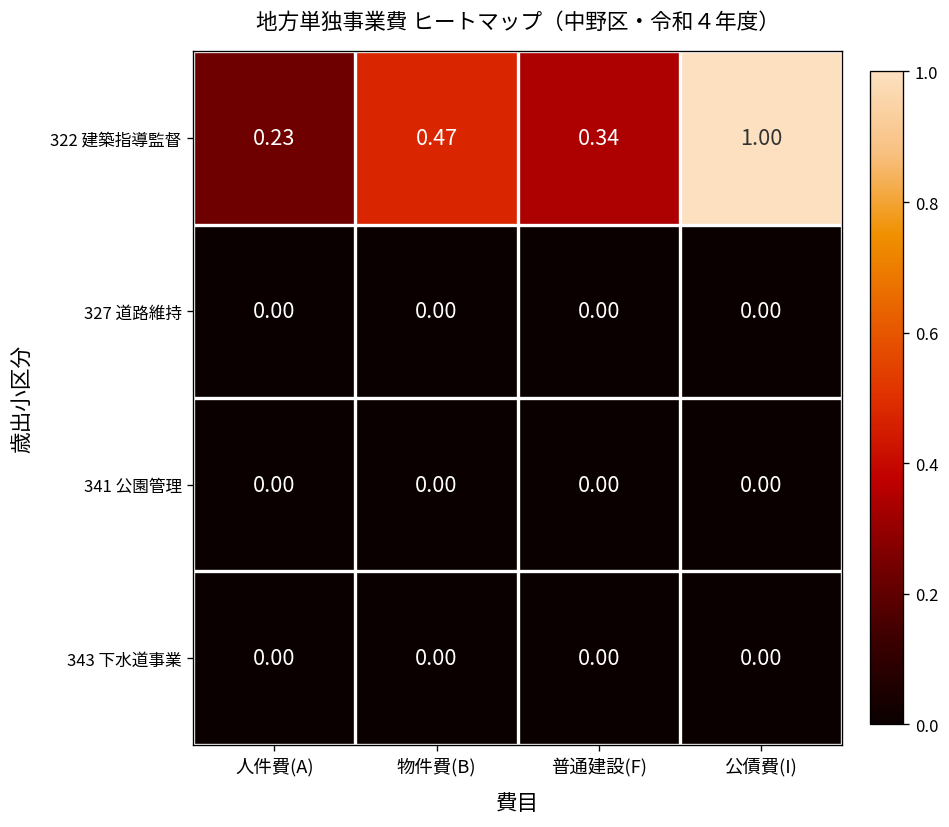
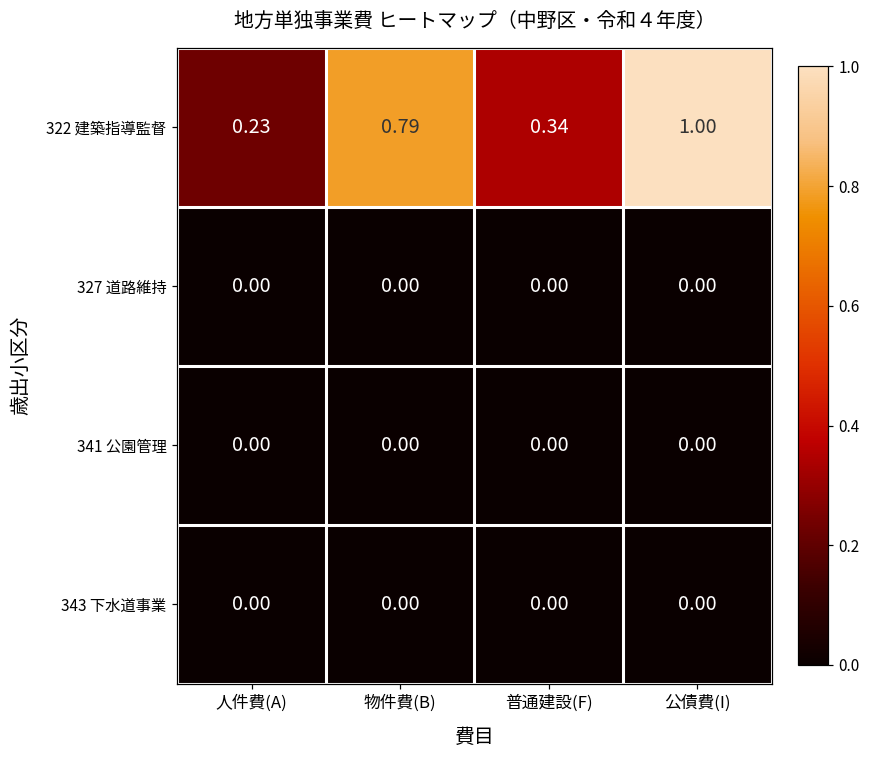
  {
    "322 建築指導監督": {
      "人件費(A)": 0.23,
-     "物件費(B)": 0.47,
+     "物件費(B)": 0.79,
      "普通建設(F)": 0.34,
      "公債費(I)": 1.00
    },
    "327 道路維持": {
      "人件費(A)": 0.00,
      "物件費(B)": 0.00,
      "普通建設(F)": 0.00,
      "公債費(I)": 0.00
    },
    "341 公園管理": {
      "人件費(A)": 0.00,
      "物件費(B)": 0.00,
      "普通建設(F)": 0.00,
      "公債費(I)": 0.00
    },
    "343 下水道事業": {
      "人件費(A)": 0.00,
      "物件費(B)": 0.00,
      "普通建設(F)": 0.00,
      "公債費(I)": 0.00
    }
  }
